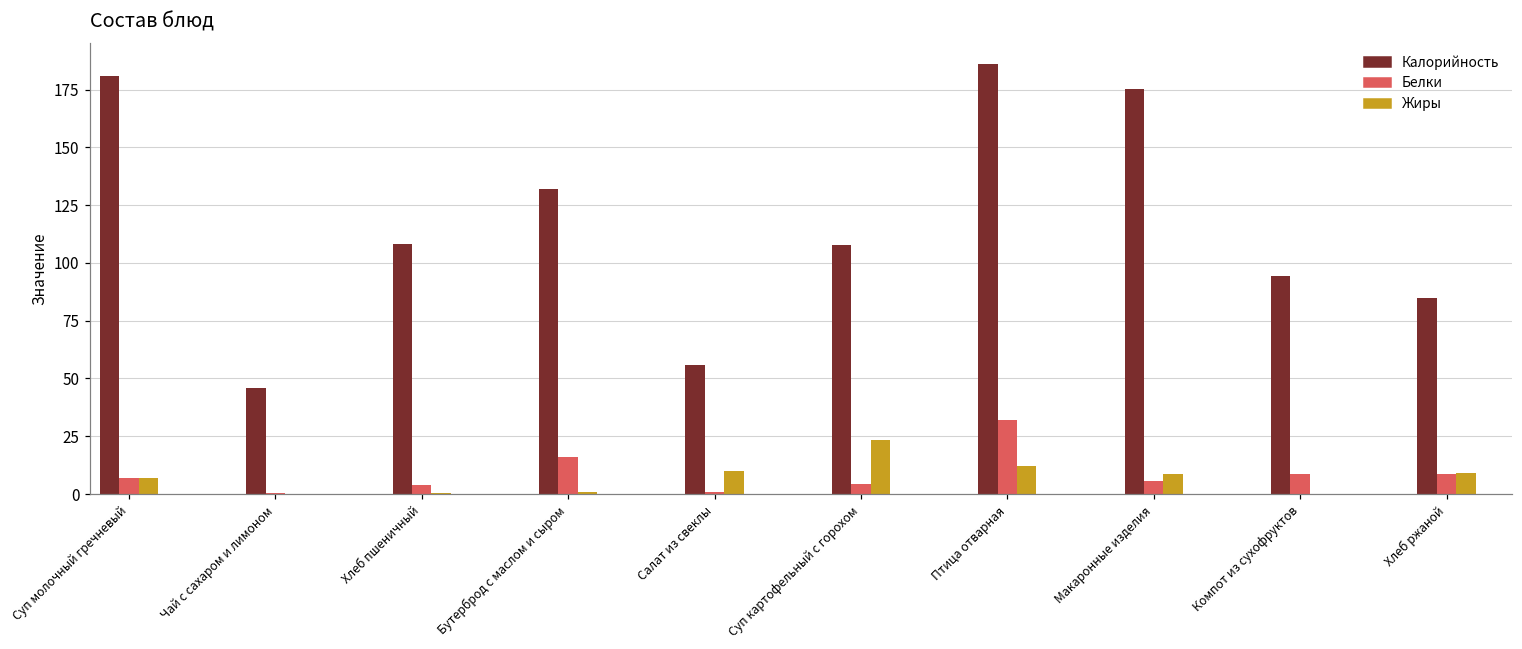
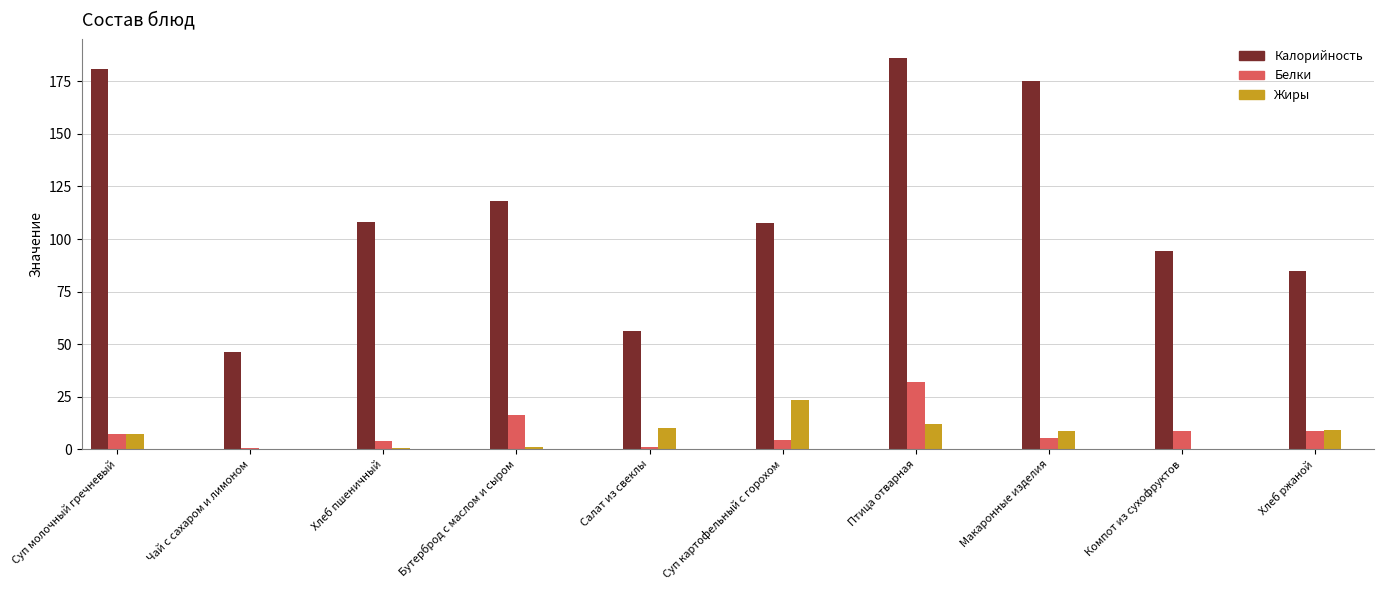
  {
    "Калорийность": {
      "Суп молочный гречневый": 181,
      "Чай с сахаром и лимоном": 46,
      "Хлеб пшеничный": 108,
-     "Бутерброд с маслом и сыром": 132,
+     "Бутерброд с маслом и сыром": 118,
      "Салат из свеклы": 56,
      "Суп картофельный с горохом": 108,
      "Птица отварная": 186,
      "Макаронные изделия": 175,
      "Компот из сухофруктов": 94,
      "Хлеб ржаной": 85
    },
    "Белки": {
      "Суп молочный гречневый": 7,
      "Хлеб пшеничный": 4,
      "Бутерброд с маслом и сыром": 16,
      "Суп картофельный с горохом": 4,
      "Птица отварная": 32,
      "Макаронные изделия": 6,
      "Компот из сухофруктов": 9,
      "Хлеб ржаной": 9
    },
    "Жиры": {
      "Суп молочный гречневый": 7,
      "Чай с сахаром и лимоном": 0,
      "Салат из свеклы": 10,
      "Суп картофельный с горохом": 23,
      "Птица отварная": 12,
      "Макаронные изделия": 9,
      "Компот из сухофруктов": 0,
      "Хлеб ржаной": 9
    }
  }
